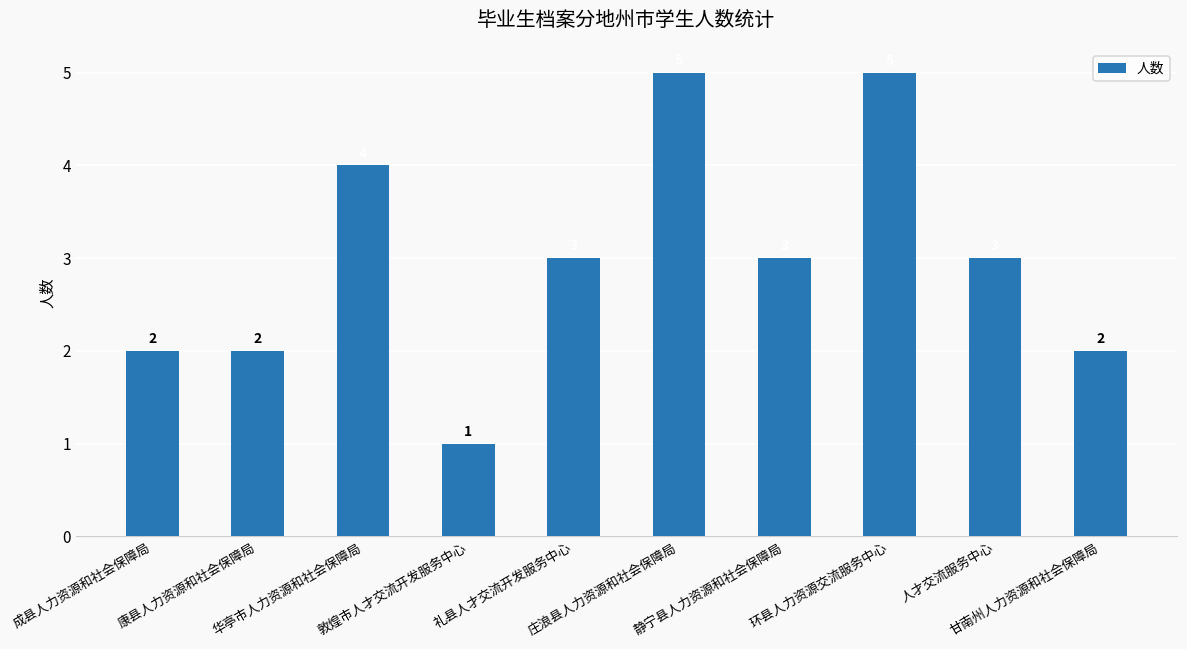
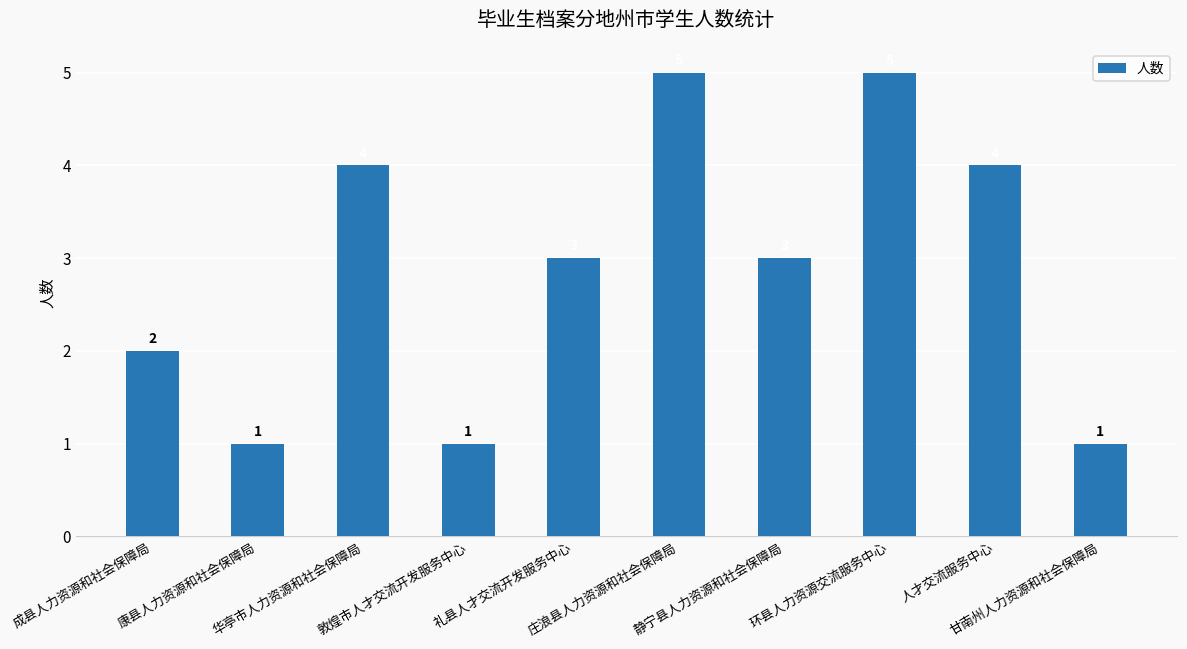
  {
    "成县人力资源和社会保障局": 2,
-   "康县人力资源和社会保障局": 2,
+   "康县人力资源和社会保障局": 1,
    "敦煌市人才交流开发服务中心": 1,
-   "人才交流服务中心": 3,
-   "甘南州人力资源和社会保障局": 2
+   "人才交流服务中心": 4,
+   "甘南州人力资源和社会保障局": 1
  }
